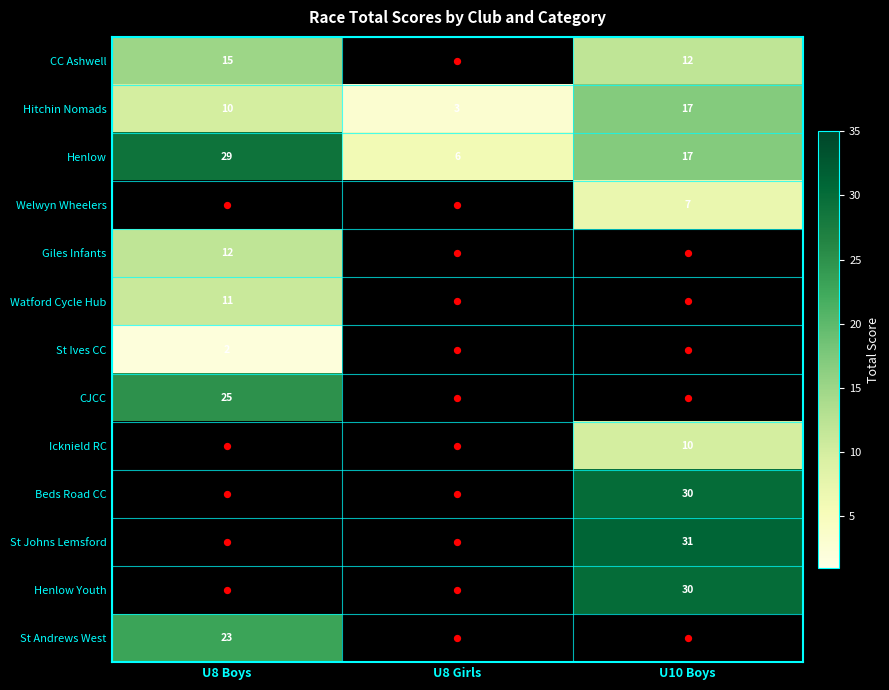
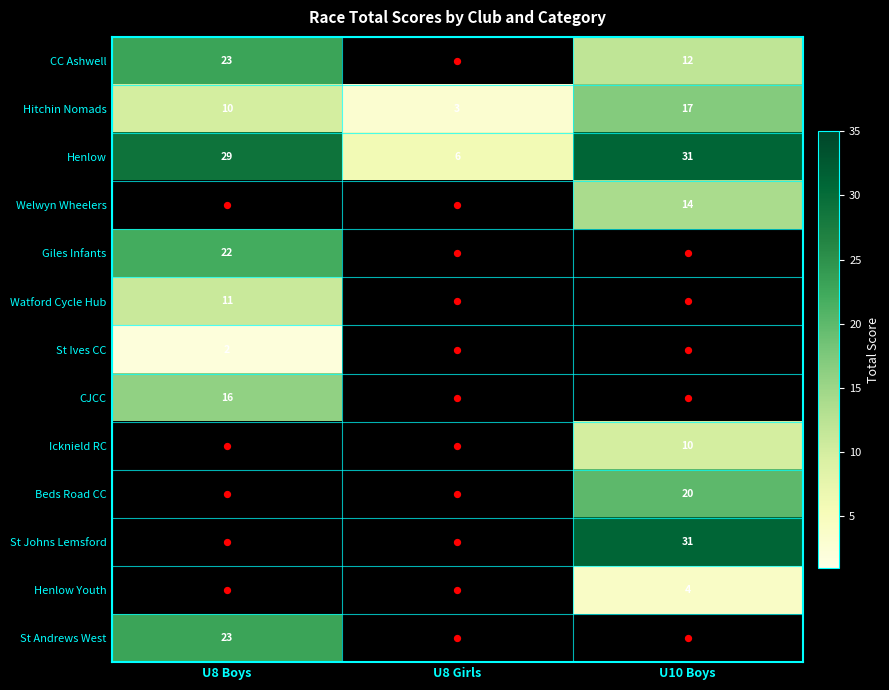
  {
    "CC Ashwell": {
-     "U8 Boys": 15,
+     "U8 Boys": 23,
      "U10 Boys": 12
    },
    "Hitchin Nomads": {
      "U8 Boys": 10,
      "U10 Boys": 17
    },
    "Henlow": {
      "U8 Boys": 29,
      "U8 Girls": 6,
-     "U10 Boys": 17
+     "U10 Boys": 31
    },
    "Welwyn Wheelers": {
-     "U10 Boys": 7
+     "U10 Boys": 14
    },
    "Giles Infants": {
-     "U8 Boys": 12
+     "U8 Boys": 22
    },
    "Watford Cycle Hub": {
      "U8 Boys": 11
    },
    "CJCC": {
-     "U8 Boys": 25
+     "U8 Boys": 16
    },
    "Icknield RC": {
      "U10 Boys": 10
    },
    "Beds Road CC": {
-     "U10 Boys": 30
+     "U10 Boys": 20
    },
    "St Johns Lemsford": {
      "U10 Boys": 31
    },
    "Henlow Youth": {
-     "U10 Boys": 30
+     "U10 Boys": 4
    },
    "St Andrews West": {
      "U8 Boys": 23
    }
  }
